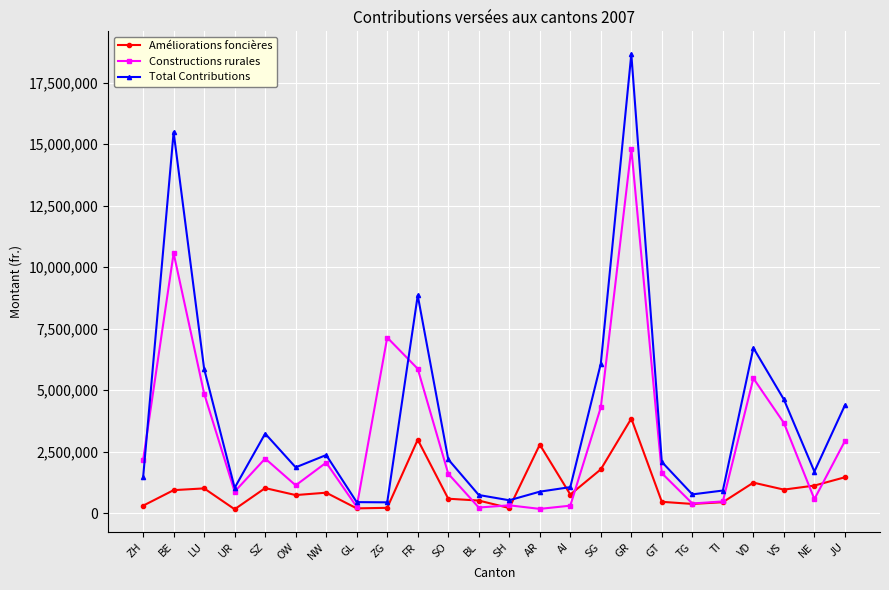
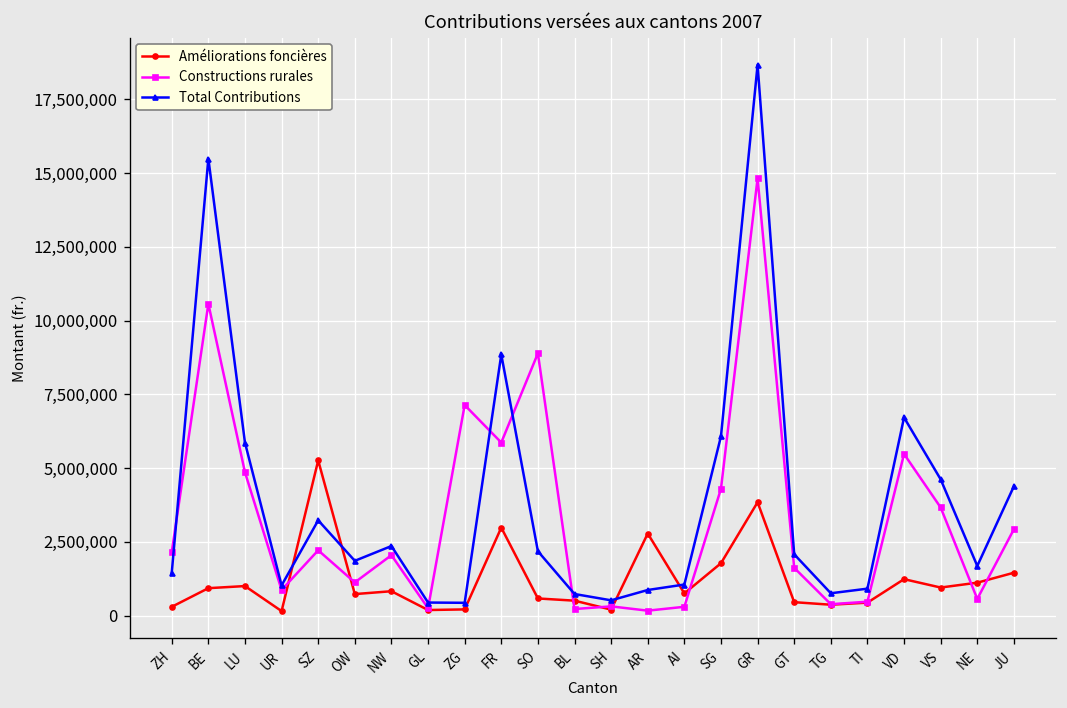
  {
    "Améliorations foncières": {
      "ZH": "300,000",
      "BE": "900,000",
      "LU": "1,000,000",
      "UR": "200,000",
-     "SZ": "1,000,000",
+     "SZ": "5,300,000",
      "OW": "700,000",
      "NW": "800,000",
      "ZG": "200,000",
      "FR": "3,000,000",
      "SO": "600,000",
      "BL": "500,000",
      "SH": "200,000",
      "AR": "2,800,000",
      "AI": "800,000",
      "SG": "1,800,000",
      "GR": "3,800,000",
      "GT": "500,000",
      "VD": "1,200,000",
      "VS": "1,000,000",
      "NE": "1,100,000",
      "JU": "1,500,000"
    },
    "Constructions rurales": {
      "ZH": "2,200,000",
      "BE": "10,600,000",
      "LU": "4,900,000",
      "UR": "900,000",
      "SZ": "2,200,000",
      "OW": "1,100,000",
      "NW": "2,100,000",
      "ZG": "7,100,000",
      "FR": "5,900,000",
-     "SO": "1,600,000",
+     "SO": "8,900,000",
      "BL": "200,000",
      "SH": "300,000",
      "AR": "200,000",
      "AI": "300,000",
      "SG": "4,300,000",
      "GR": "14,800,000",
      "GT": "1,600,000",
      "VD": "5,500,000",
      "VS": "3,700,000",
      "NE": "600,000",
      "JU": "2,900,000"
    },
    "Total Contributions": {
      "ZH": "1,400,000",
      "BE": "15,500,000",
      "LU": "5,900,000",
      "UR": "1,000,000",
      "SZ": "3,200,000",
      "OW": "1,900,000",
      "NW": "2,400,000",
      "GL": "400,000",
      "ZG": "400,000",
      "FR": "8,800,000",
      "SO": "2,200,000",
      "BL": "700,000",
      "SH": "500,000",
      "AR": "900,000",
      "AI": "1,100,000",
      "SG": "6,100,000",
      "GR": "18,700,000",
      "GT": "2,100,000",
      "TG": "800,000",
      "TI": "900,000",
      "VD": "6,700,000",
      "VS": "4,600,000",
      "NE": "1,700,000",
      "JU": "4,400,000"
    }
  }
